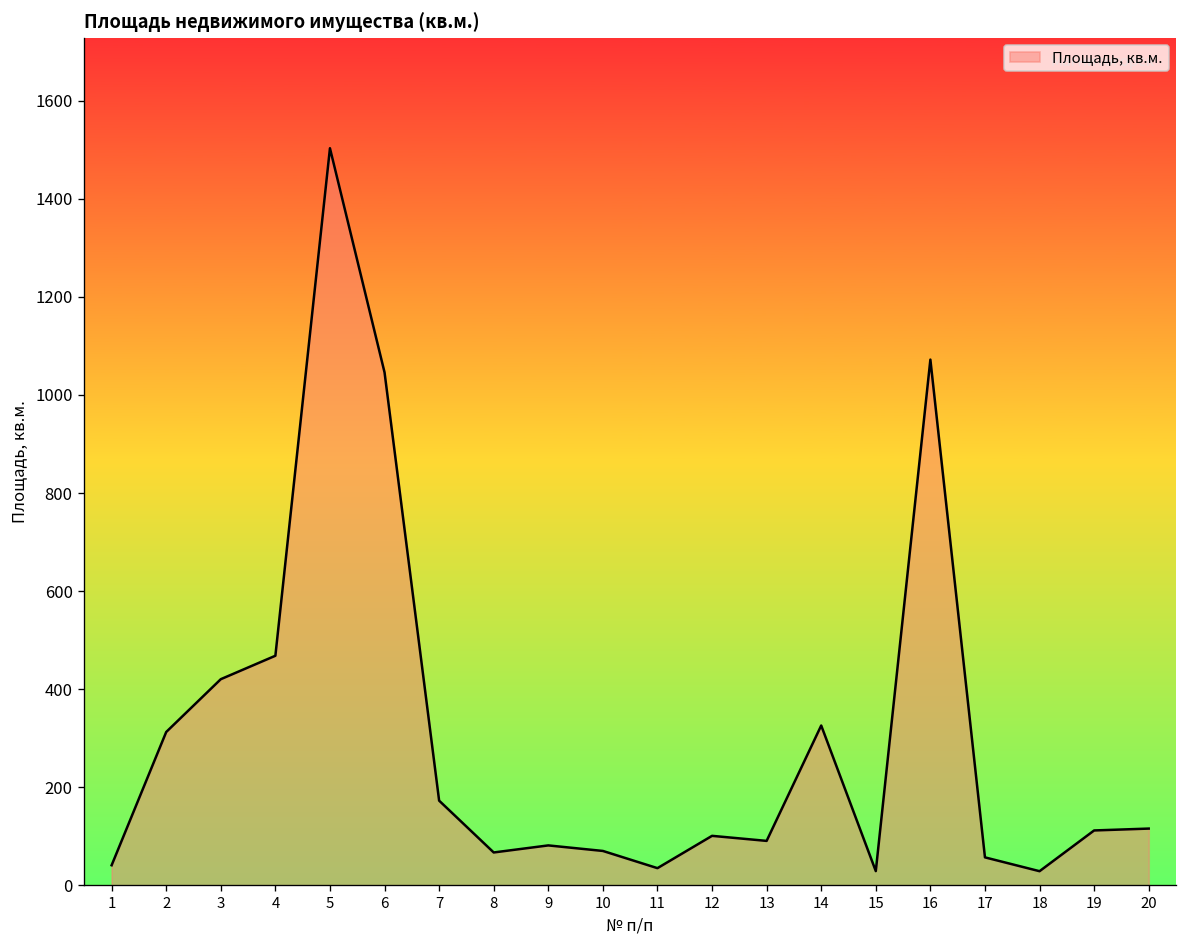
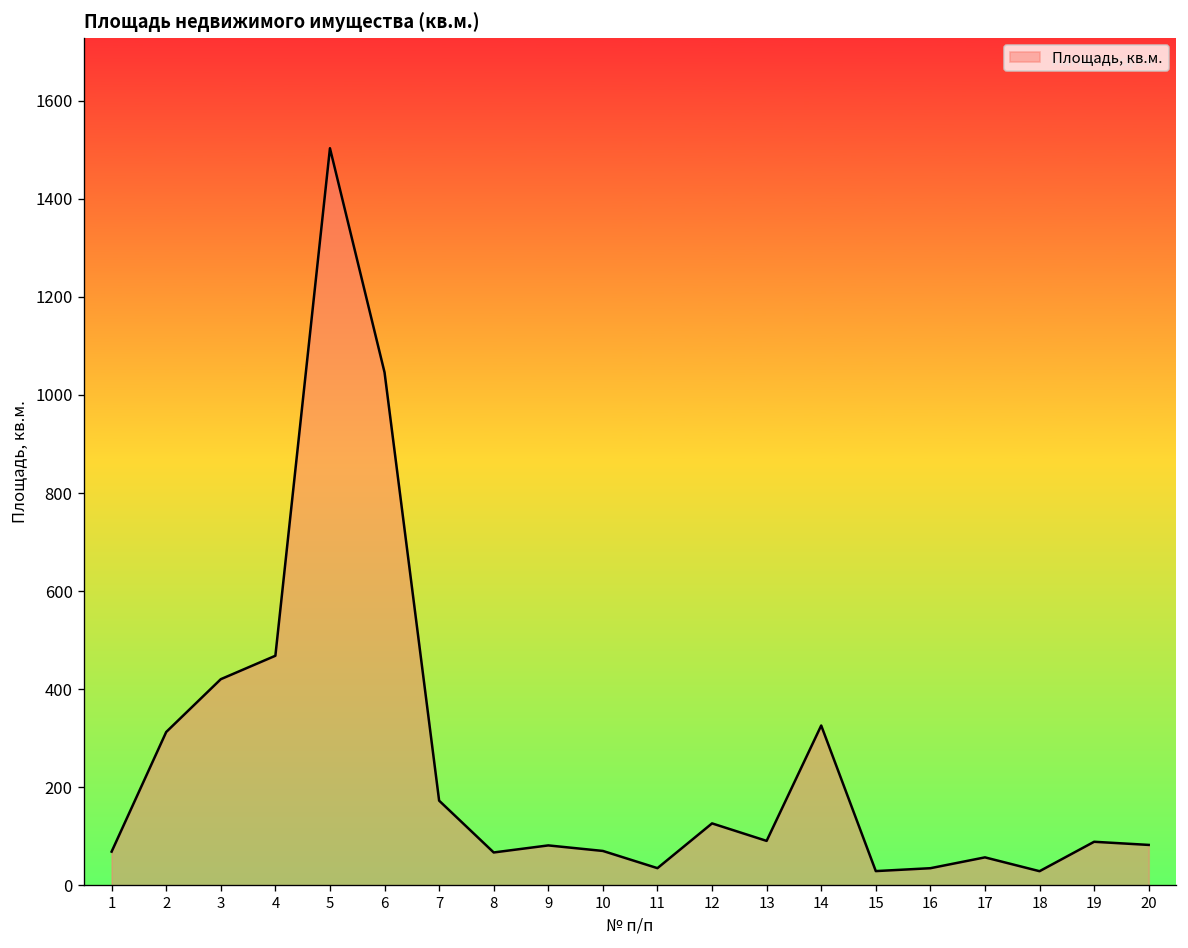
  {
-   "1": 40,
+   "1": 70,
    "2": 310,
    "3": 420,
    "4": 470,
    "5": 1500,
    "6": 1050,
    "7": 170,
    "8": 70,
    "9": 80,
    "10": 70,
    "11": 30,
-   "12": 100,
+   "12": 130,
    "13": 90,
    "14": 330,
    "15": 30,
-   "16": 1070,
+   "16": 30,
    "17": 60,
    "18": 30,
-   "19": 110,
-   "20": 120
+   "19": 90,
+   "20": 80
  }
